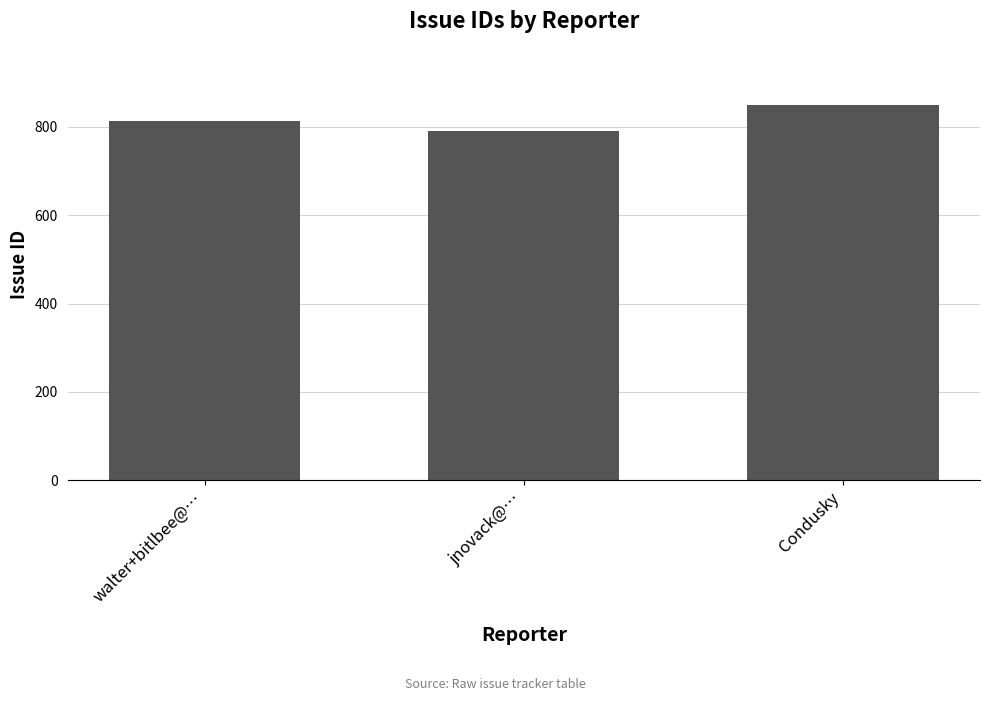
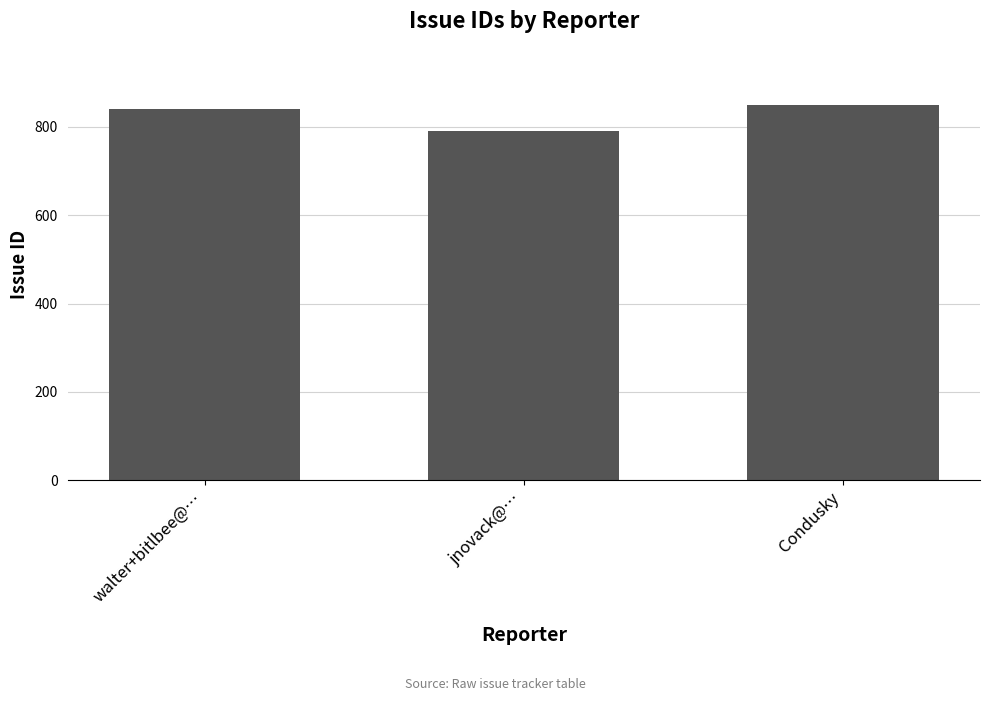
  {
-   "walter+bitlbee@…": 810,
+   "walter+bitlbee@…": 840,
    "jnovack@…": 790,
    "Condusky": 850
  }
